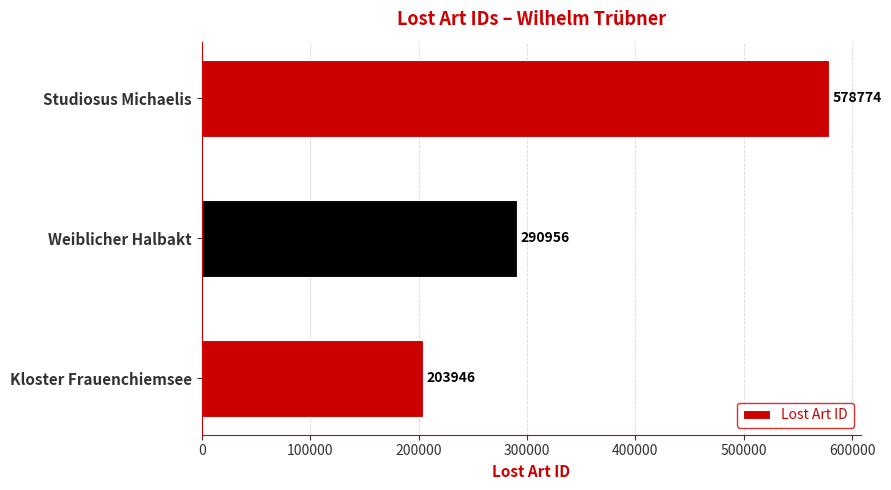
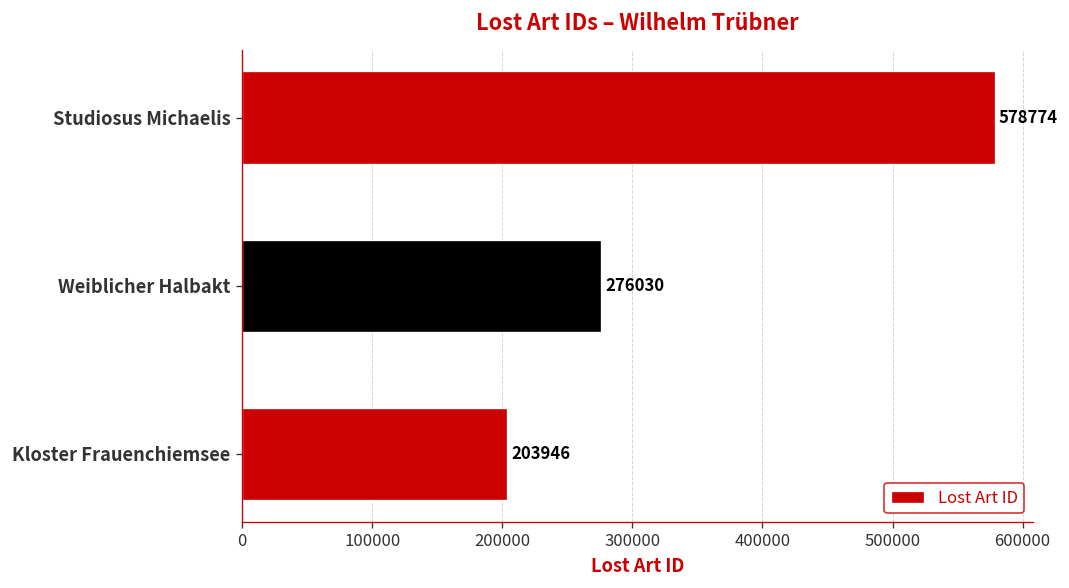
  {
    "Studiosus Michaelis": 578774,
-   "Weiblicher Halbakt": 290956,
+   "Weiblicher Halbakt": 276030,
    "Kloster Frauenchiemsee": 203946
  }
